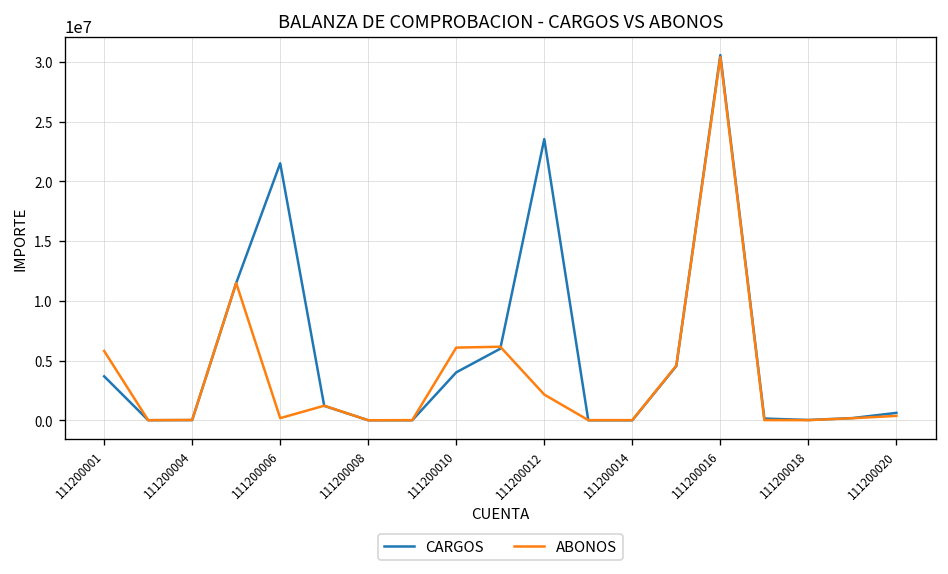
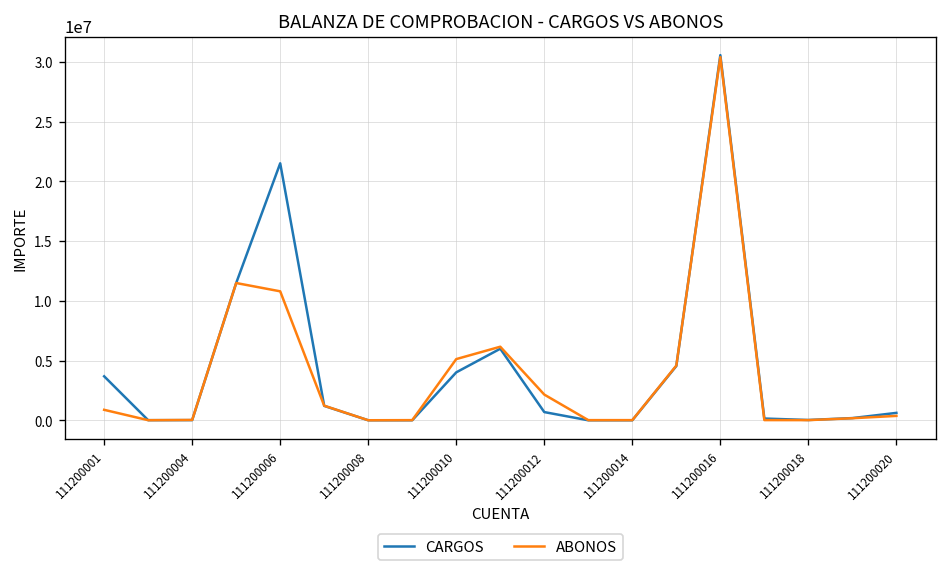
  {
    "CARGOS": {
      "111200001": 4000000,
      "111200006": 22000000,
      "111200010": 4000000,
-     "111200012": 24000000
+     "111200012": 1000000
    },
    "ABONOS": {
-     "111200001": 6000000,
-     "111200006": 0,
-     "111200010": 6000000,
+     "111200001": 1000000,
+     "111200006": 11000000,
+     "111200010": 5000000,
      "111200012": 2000000
    }
  }
